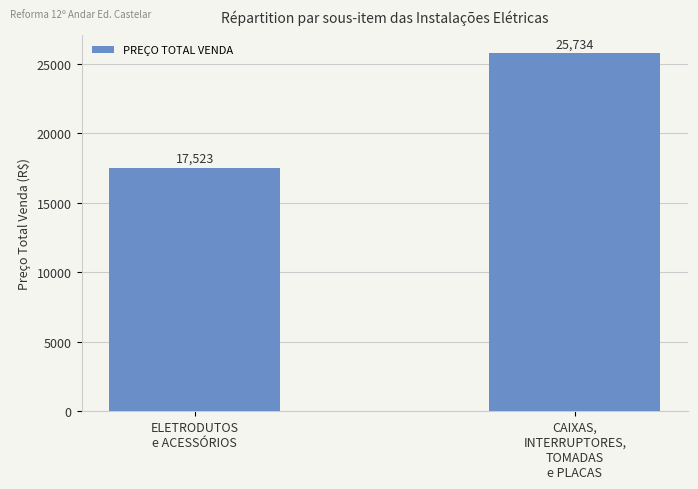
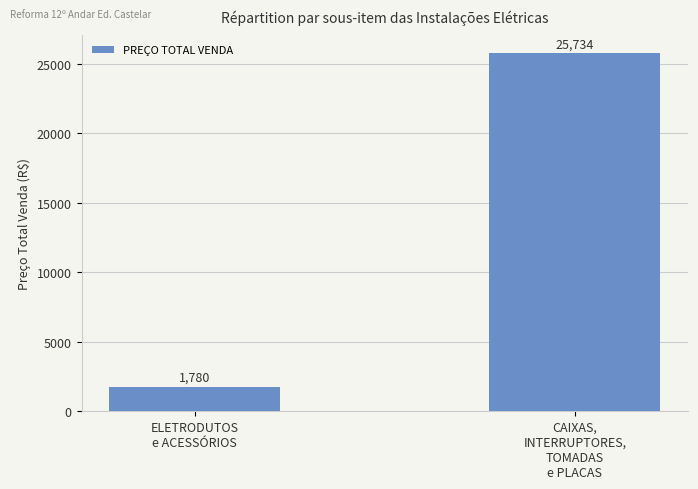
  {
-   "ELETRODUTOS e ACESSÓRIOS": "17,523",
+   "ELETRODUTOS e ACESSÓRIOS": "1,780",
    "CAIXAS, INTERRUPTORES, TOMADAS e PLACAS": "25,734"
  }
